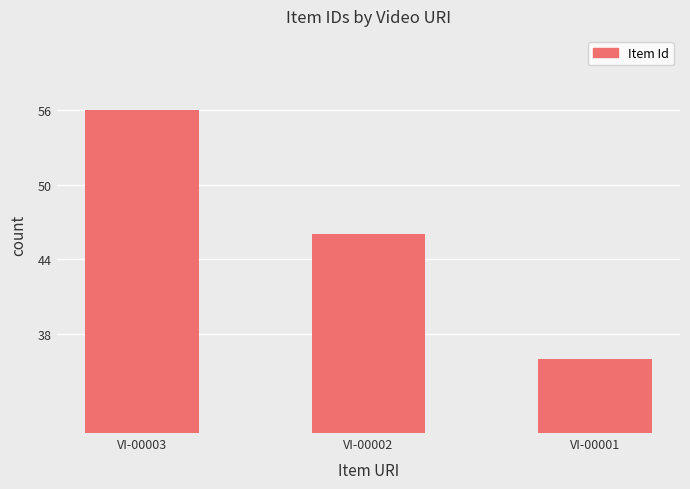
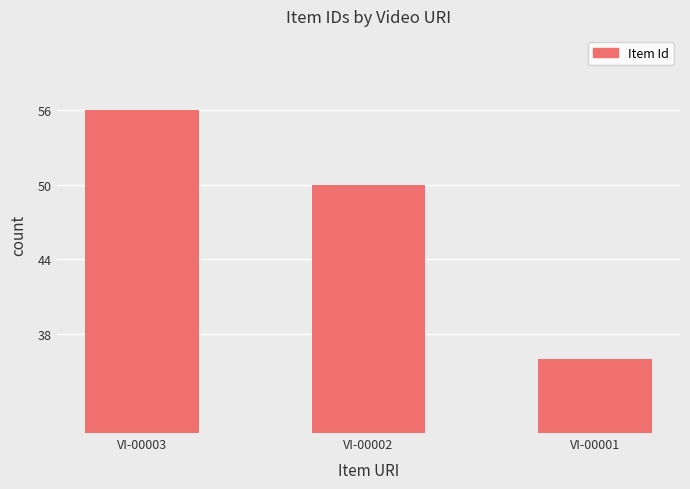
  {
    "VI-00003": 56,
-   "VI-00002": 46,
+   "VI-00002": 50,
    "VI-00001": 36
  }
